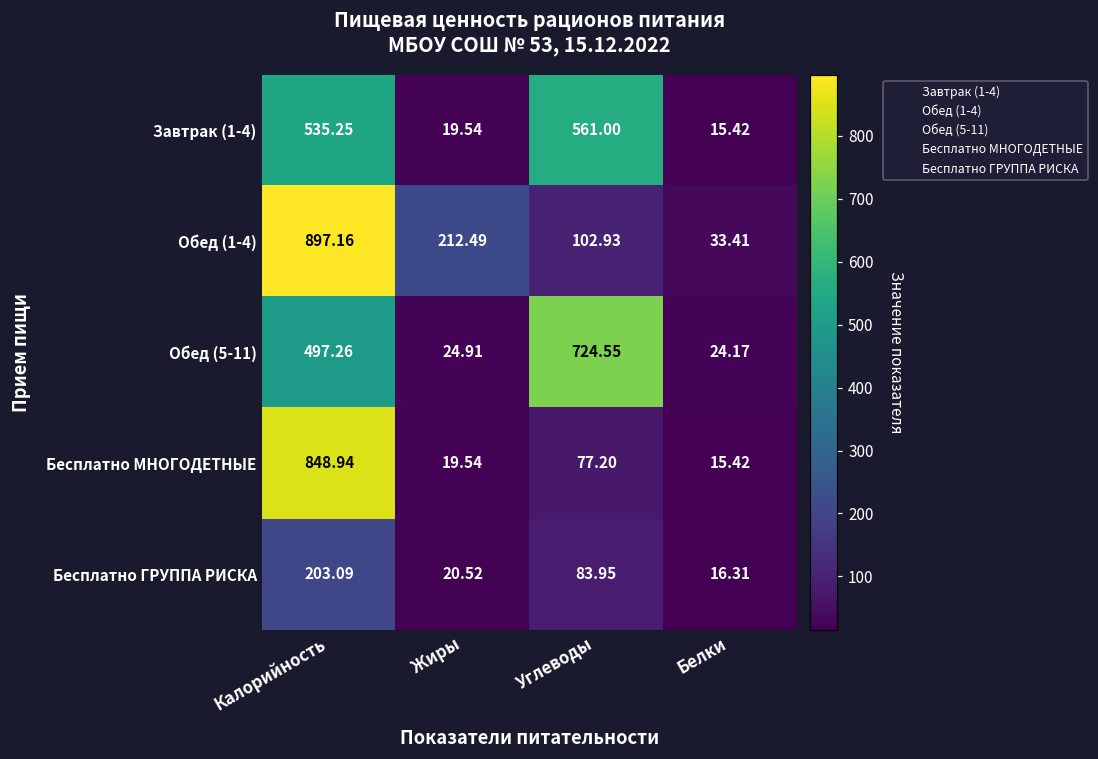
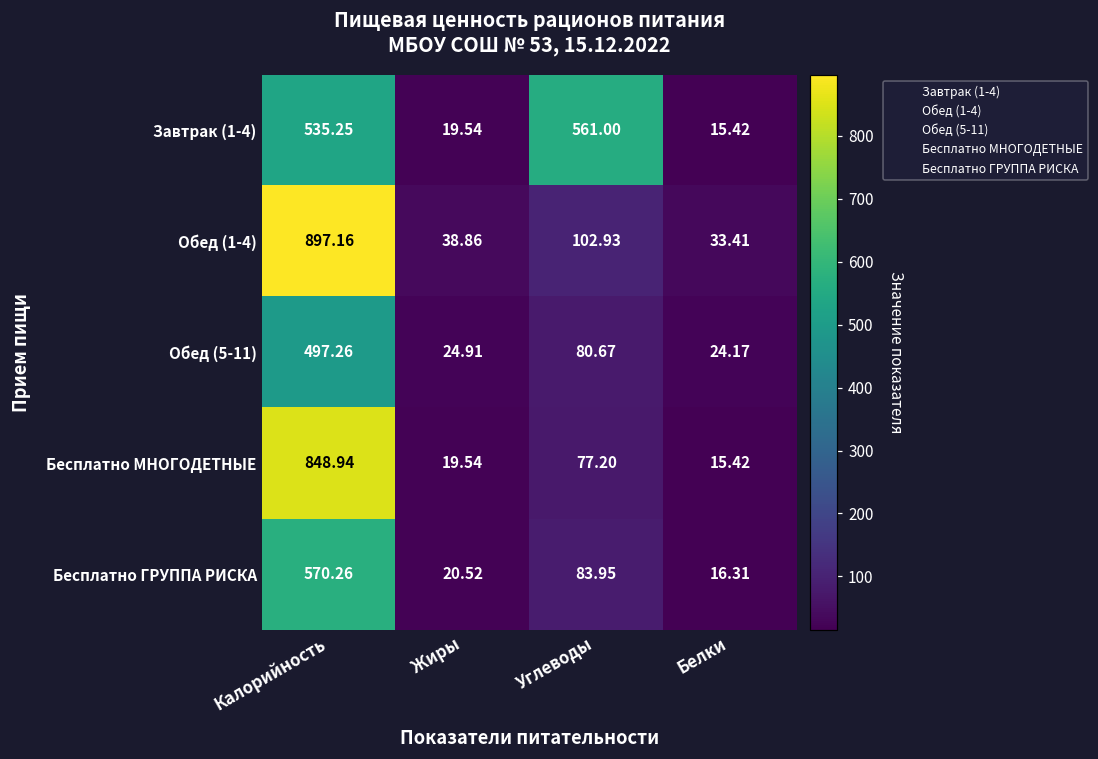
  {
    "Завтрак (1-4)": {
      "Калорийность": 535.25,
      "Жиры": 19.54,
      "Углеводы": 561.00,
      "Белки": 15.42
    },
    "Обед (1-4)": {
      "Калорийность": 897.16,
-     "Жиры": 212.49,
+     "Жиры": 38.86,
      "Углеводы": 102.93,
      "Белки": 33.41
    },
    "Обед (5-11)": {
      "Калорийность": 497.26,
      "Жиры": 24.91,
-     "Углеводы": 724.55,
+     "Углеводы": 80.67,
      "Белки": 24.17
    },
    "Бесплатно МНОГОДЕТНЫЕ": {
      "Калорийность": 848.94,
      "Жиры": 19.54,
      "Углеводы": 77.20,
      "Белки": 15.42
    },
    "Бесплатно ГРУППА РИСКА": {
-     "Калорийность": 203.09,
+     "Калорийность": 570.26,
      "Жиры": 20.52,
      "Углеводы": 83.95,
      "Белки": 16.31
    }
  }
